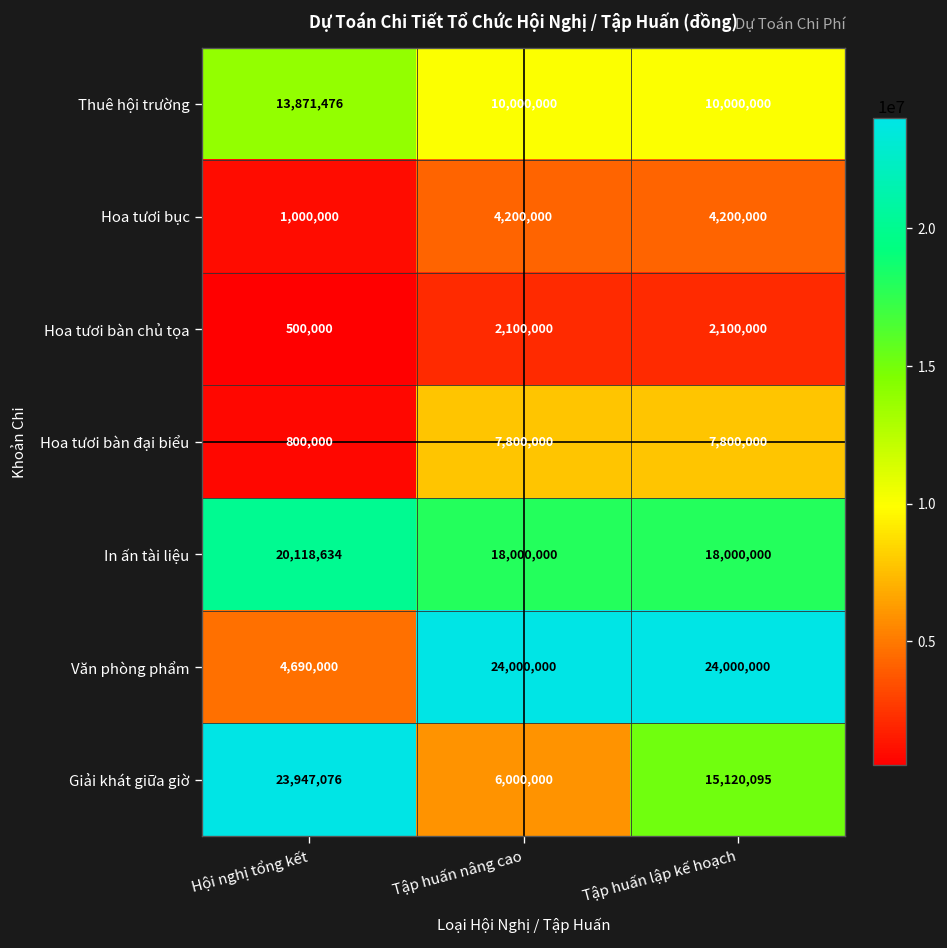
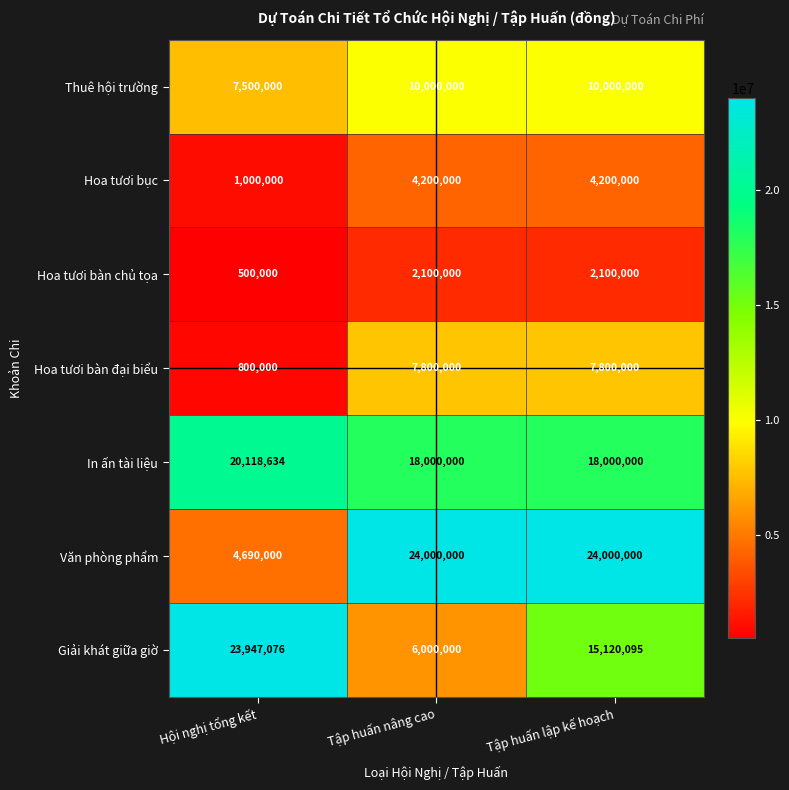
  {
    "Thuê hội trường": {
-     "Hội nghị tổng kết": "13,871,476",
+     "Hội nghị tổng kết": "7,500,000",
      "Tập huấn nâng cao": "10,000,000",
      "Tập huấn lập kế hoạch": "10,000,000"
    },
    "Hoa tươi bục": {
      "Hội nghị tổng kết": "1,000,000",
      "Tập huấn nâng cao": "4,200,000",
      "Tập huấn lập kế hoạch": "4,200,000"
    },
    "Hoa tươi bàn chủ tọa": {
      "Hội nghị tổng kết": "500,000",
      "Tập huấn nâng cao": "2,100,000",
      "Tập huấn lập kế hoạch": "2,100,000"
    },
    "Hoa tươi bàn đại biểu": {
      "Hội nghị tổng kết": "800,000",
      "Tập huấn nâng cao": "7,800,000",
      "Tập huấn lập kế hoạch": "7,800,000"
    },
    "In ấn tài liệu": {
      "Hội nghị tổng kết": "20,118,634",
      "Tập huấn nâng cao": "18,000,000",
      "Tập huấn lập kế hoạch": "18,000,000"
    },
    "Văn phòng phẩm": {
      "Hội nghị tổng kết": "4,690,000",
      "Tập huấn nâng cao": "24,000,000",
      "Tập huấn lập kế hoạch": "24,000,000"
    },
    "Giải khát giữa giờ": {
      "Hội nghị tổng kết": "23,947,076",
      "Tập huấn nâng cao": "6,000,000",
      "Tập huấn lập kế hoạch": "15,120,095"
    }
  }
